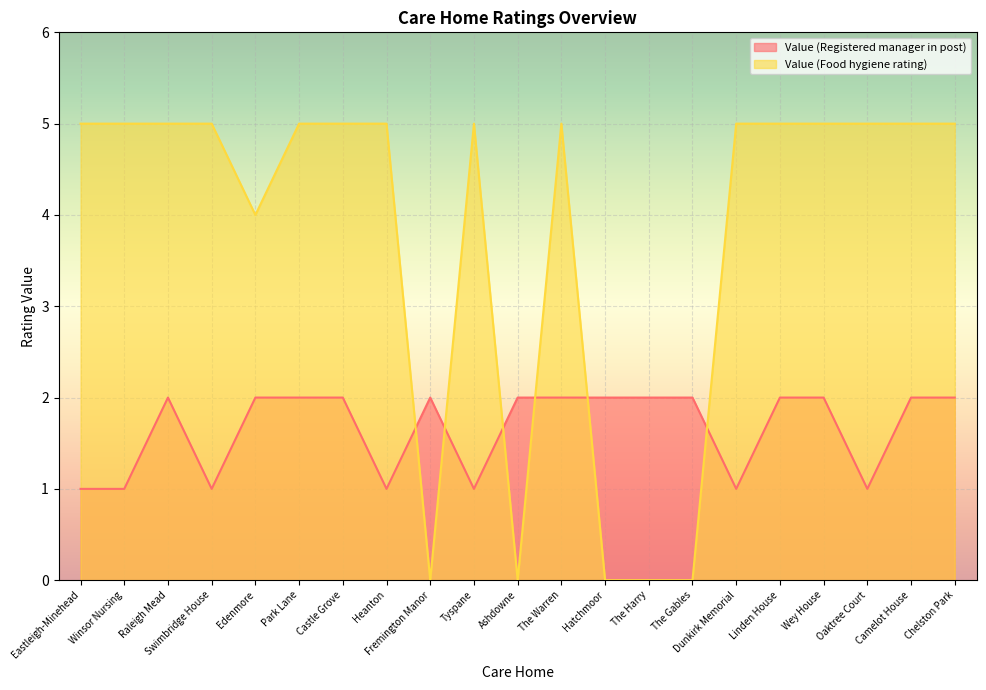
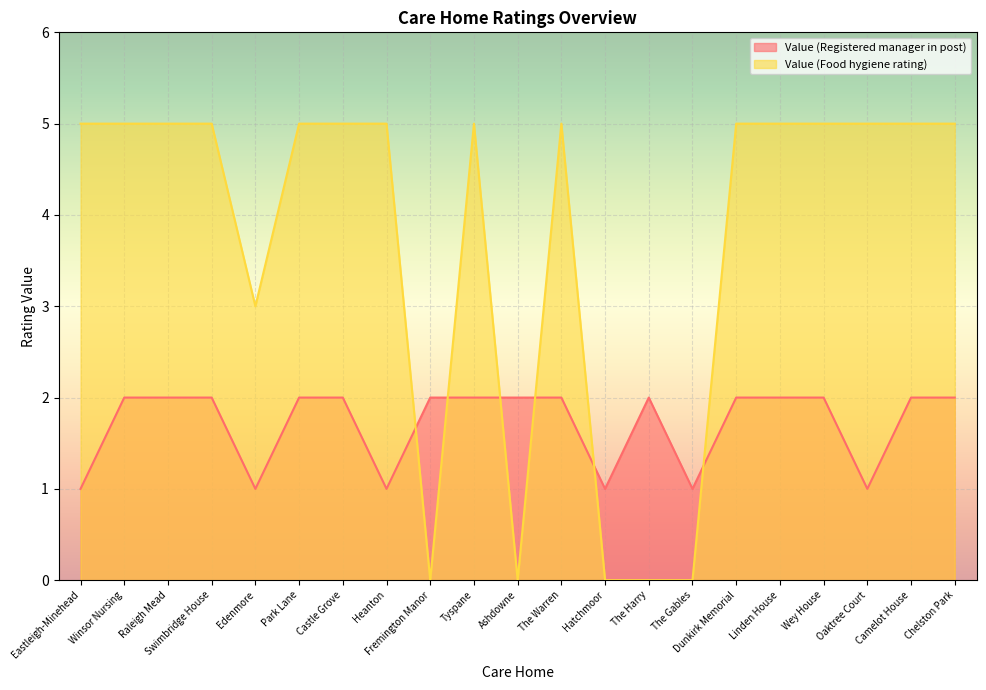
  {
    "Value (Registered manager in post)": {
      "Eastleigh-Minehead": 1,
-     "Winsor Nursing": 1,
+     "Winsor Nursing": 2,
      "Raleigh Mead": 2,
-     "Swimbridge House": 1,
-     "Edenmore": 2,
+     "Swimbridge House": 2,
+     "Edenmore": 1,
      "Park Lane": 2,
      "Castle Grove": 2,
      "Heanton": 1,
      "Fremington Manor": 2,
-     "Tyspane": 1,
+     "Tyspane": 2,
      "Ashdowne": 2,
      "The Warren": 2,
-     "Hatchmoor": 2,
+     "Hatchmoor": 1,
      "The Harry": 2,
-     "The Gables": 2,
-     "Dunkirk Memorial": 1,
+     "The Gables": 1,
+     "Dunkirk Memorial": 2,
      "Linden House": 2,
      "Wey House": 2,
      "Oaktree Court": 1,
      "Camelot House": 2,
      "Chelston Park": 2
    },
    "Value (Food hygiene rating)": {
      "Eastleigh-Minehead": 5,
      "Winsor Nursing": 5,
      "Raleigh Mead": 5,
      "Swimbridge House": 5,
-     "Edenmore": 4,
+     "Edenmore": 3,
      "Park Lane": 5,
      "Castle Grove": 5,
      "Heanton": 5,
      "Fremington Manor": 0,
      "Tyspane": 5,
      "Ashdowne": 0,
      "The Warren": 5,
      "Hatchmoor": 0,
      "The Harry": 0,
      "The Gables": 0,
      "Dunkirk Memorial": 5,
      "Linden House": 5,
      "Wey House": 5,
      "Oaktree Court": 5,
      "Camelot House": 5,
      "Chelston Park": 5
    }
  }
